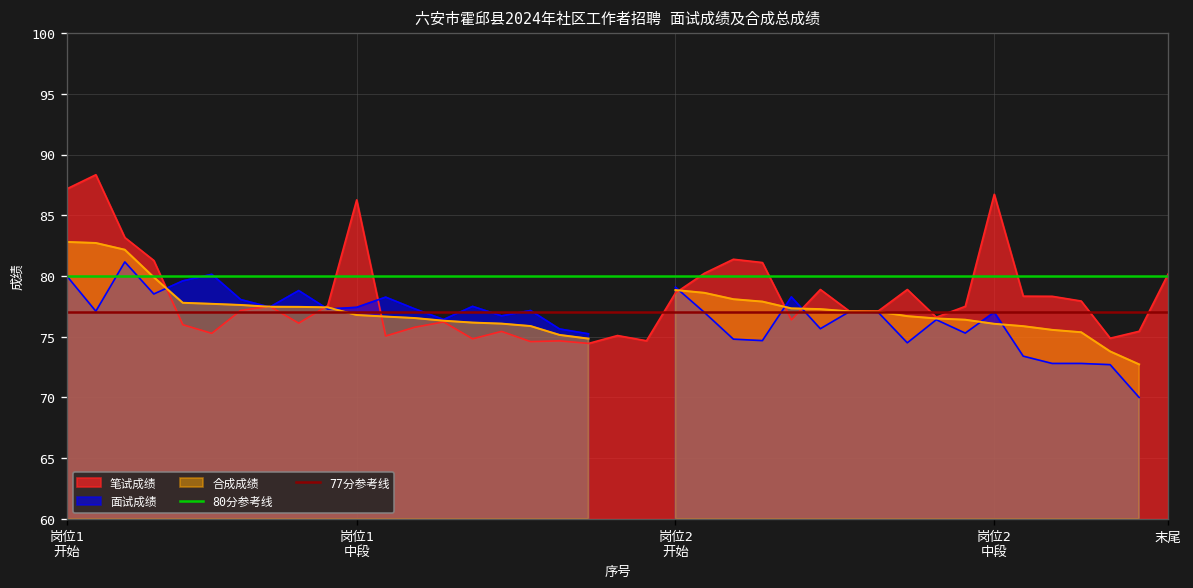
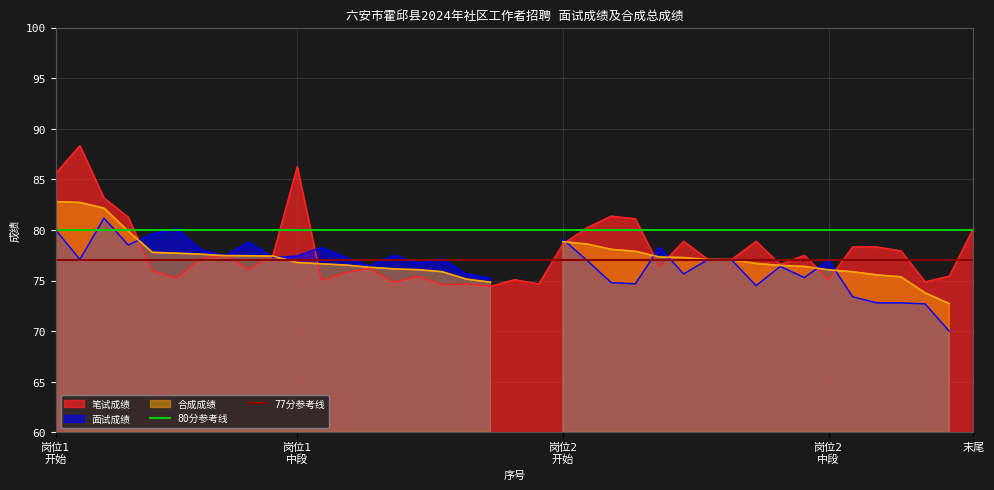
  {
    "笔试成绩": {
-     "岗位1 开始": 87.2,
+     "岗位1 开始": 85.6,
      "岗位1 中段": 86.3,
-     "岗位2 中段": 86.7,
+     "岗位2 中段": 75.1,
      "末尾": 80.2
    }
  }
